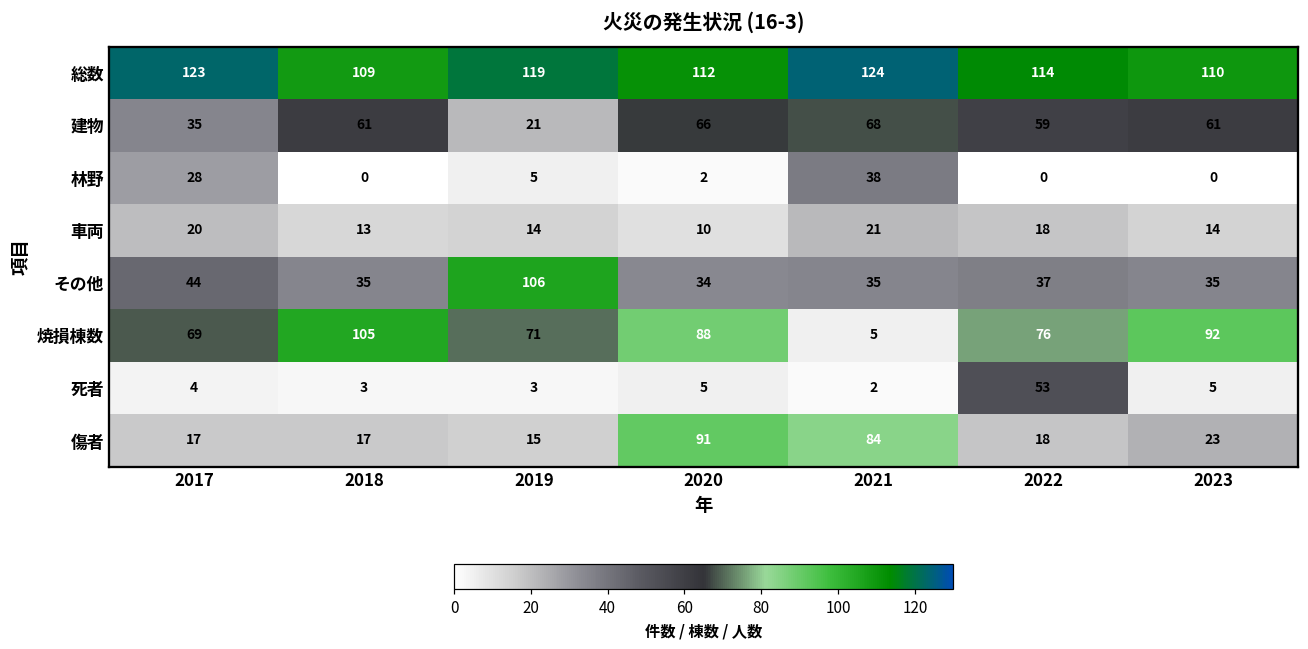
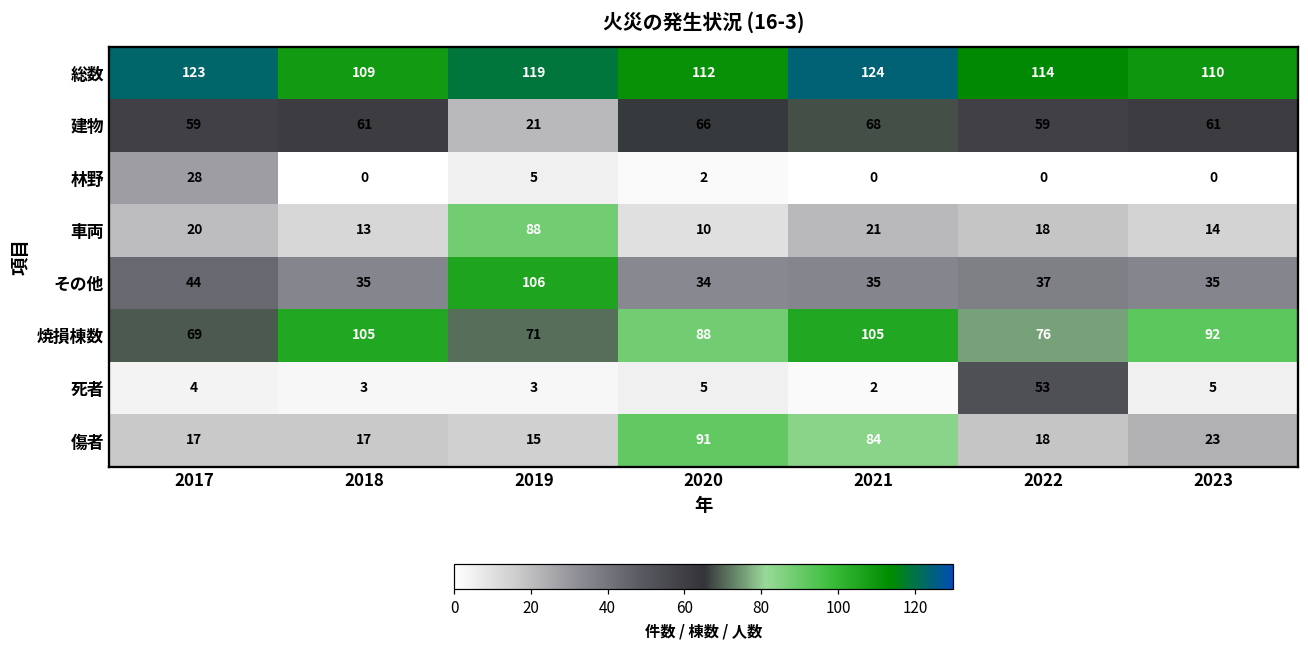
  {
    "総数": {
      "2017": 123,
      "2018": 109,
      "2019": 119,
      "2020": 112,
      "2021": 124,
      "2022": 114,
      "2023": 110
    },
    "建物": {
-     "2017": 35,
+     "2017": 59,
      "2018": 61,
      "2019": 21,
      "2020": 66,
      "2021": 68,
      "2022": 59,
      "2023": 61
    },
    "林野": {
      "2017": 28,
      "2018": 0,
      "2019": 5,
      "2020": 2,
-     "2021": 38,
+     "2021": 0,
      "2022": 0,
      "2023": 0
    },
    "車両": {
      "2017": 20,
      "2018": 13,
-     "2019": 14,
+     "2019": 88,
      "2020": 10,
      "2021": 21,
      "2022": 18,
      "2023": 14
    },
    "その他": {
      "2017": 44,
      "2018": 35,
      "2019": 106,
      "2020": 34,
      "2021": 35,
      "2022": 37,
      "2023": 35
    },
    "焼損棟数": {
      "2017": 69,
      "2018": 105,
      "2019": 71,
      "2020": 88,
-     "2021": 5,
+     "2021": 105,
      "2022": 76,
      "2023": 92
    },
    "死者": {
      "2017": 4,
      "2018": 3,
      "2019": 3,
      "2020": 5,
      "2021": 2,
      "2022": 53,
      "2023": 5
    },
    "傷者": {
      "2017": 17,
      "2018": 17,
      "2019": 15,
      "2020": 91,
      "2021": 84,
      "2022": 18,
      "2023": 23
    }
  }
